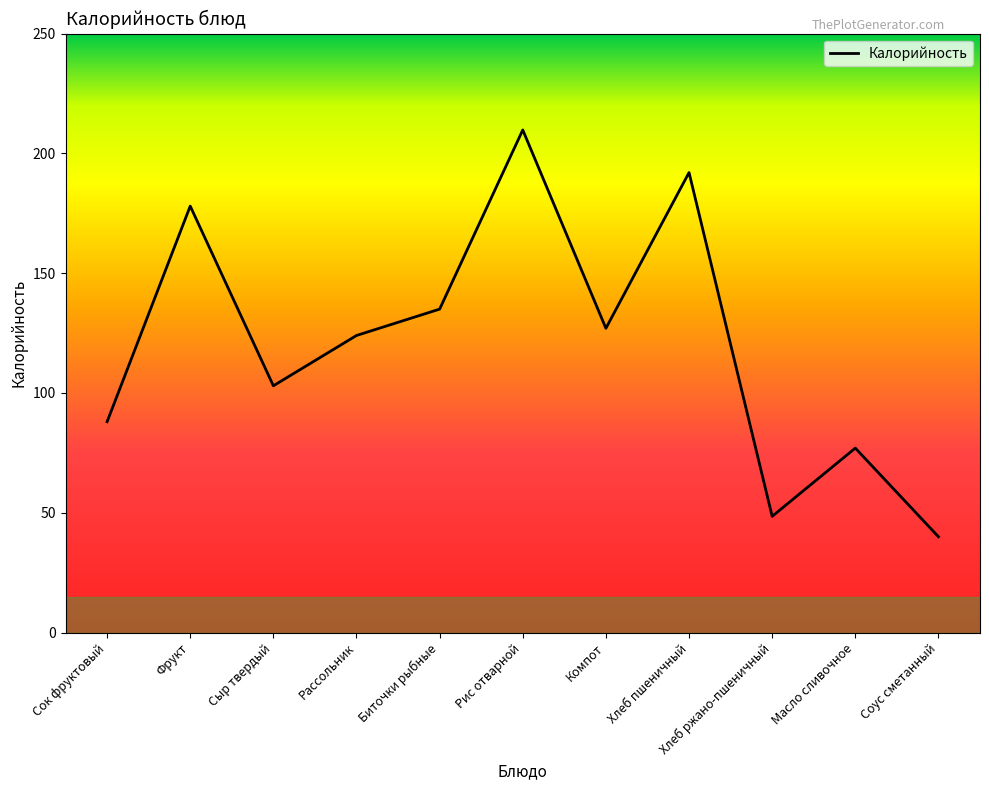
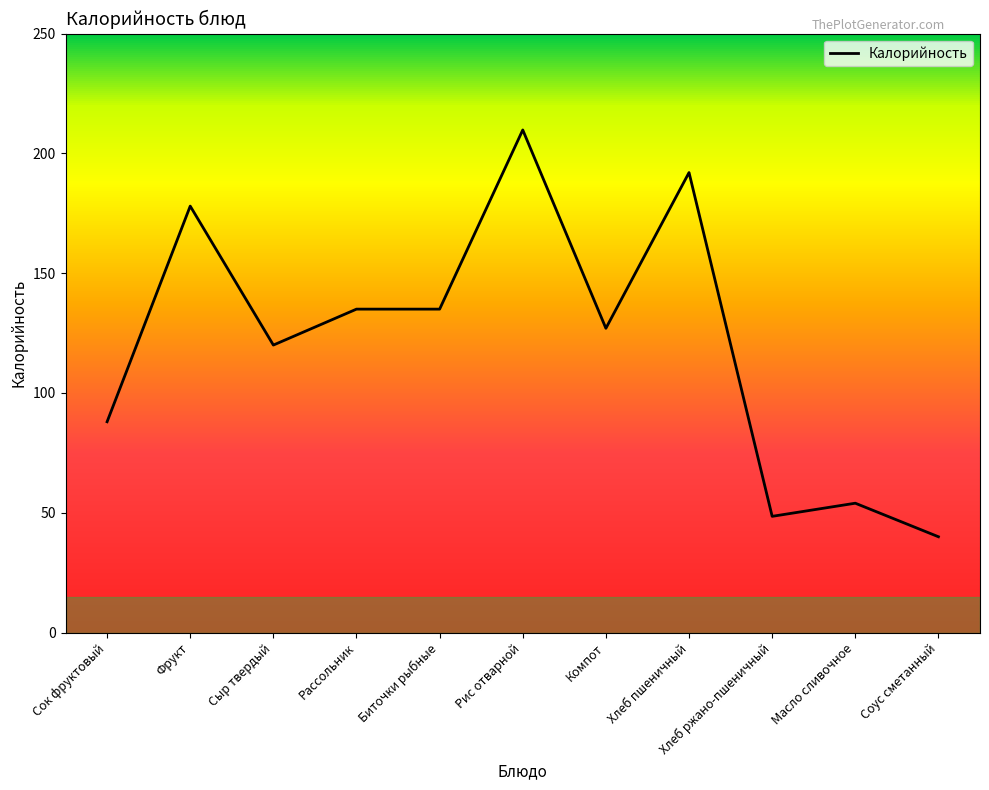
  {
    "Сок фруктовый": 88,
    "Фрукт": 178,
-   "Сыр твердый": 103,
-   "Рассольник": 124,
+   "Сыр твердый": 120,
+   "Рассольник": 135,
    "Биточки рыбные": 135,
    "Рис отварной": 210,
    "Компот": 127,
    "Хлеб пшеничный": 192,
    "Хлеб ржано-пшеничный": 49,
-   "Масло сливочное": 77,
+   "Масло сливочное": 54,
    "Соус сметанный": 40
  }
